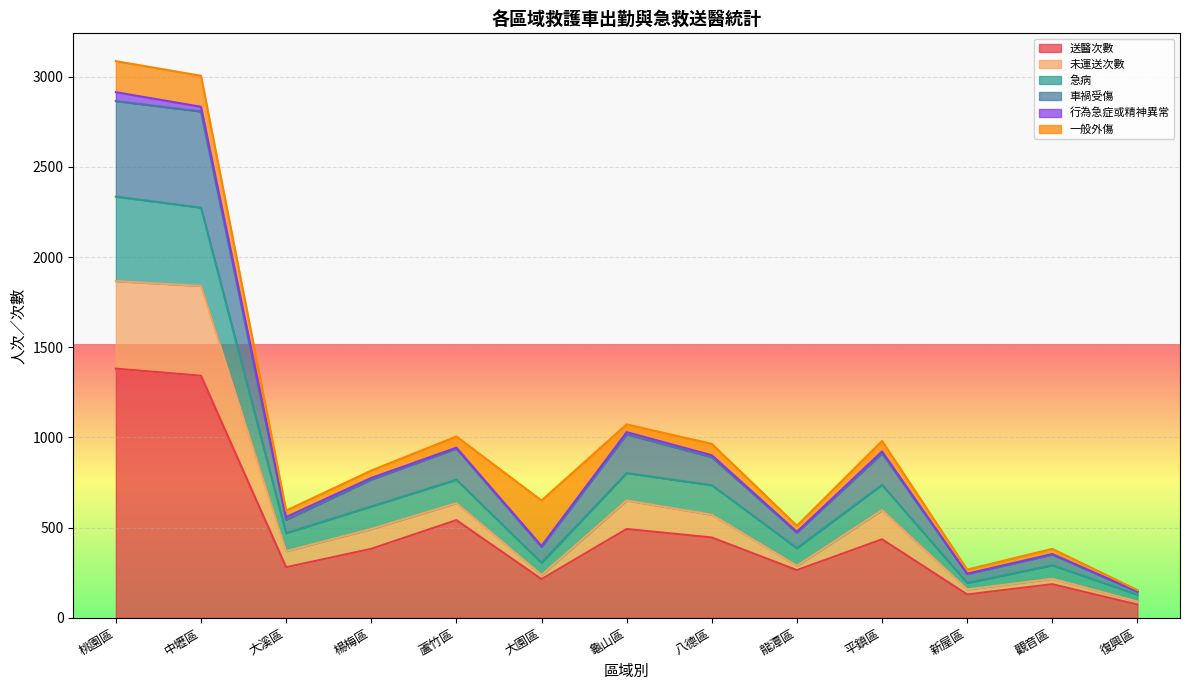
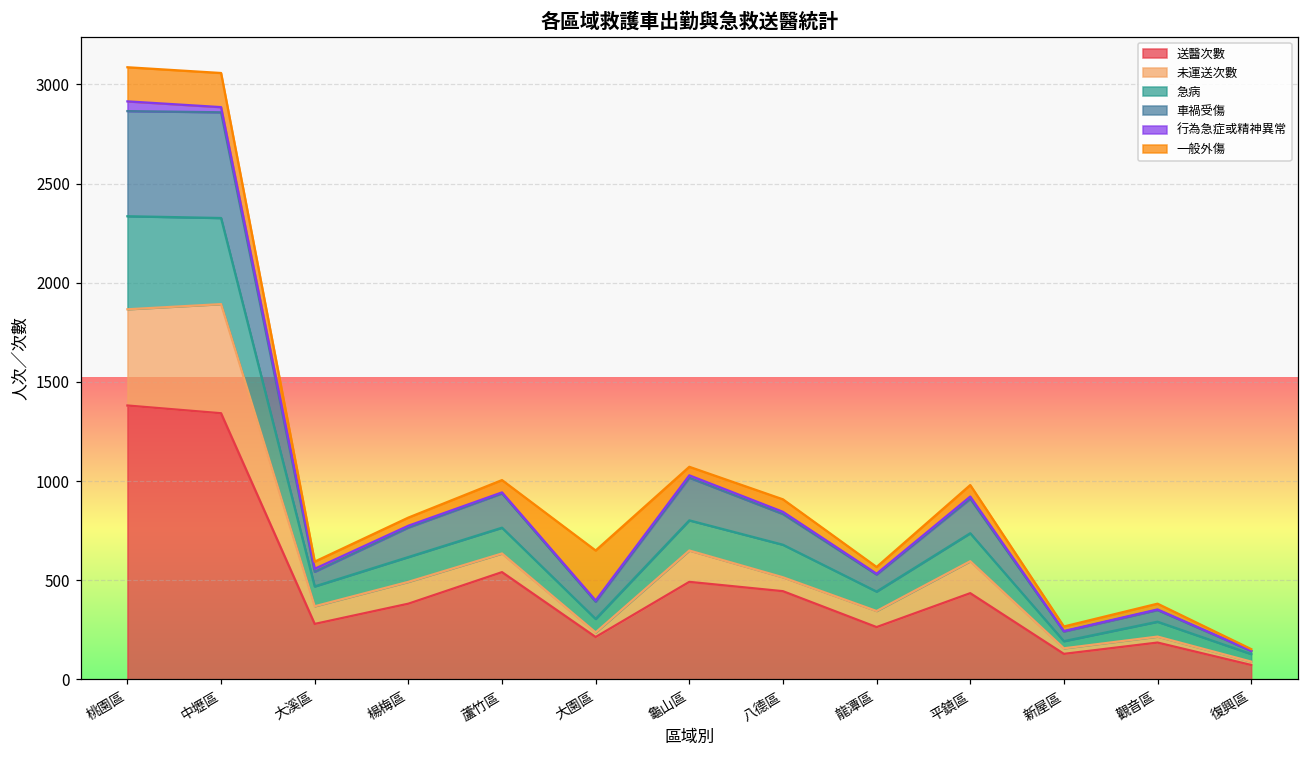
  {
    "送醫次數": {
      "桃園區": 1380,
      "中壢區": 1340,
      "大溪區": 280,
      "楊梅區": 380,
      "蘆竹區": 540,
      "大園區": 210,
      "龜山區": 490,
      "八德區": 450,
      "龍潭區": 260,
      "平鎮區": 440,
      "新屋區": 130,
      "觀音區": 190,
      "復興區": 70
    },
    "未運送次數": {
      "桃園區": 490,
-     "中壢區": 500,
+     "中壢區": 550,
      "大溪區": 90,
      "楊梅區": 110,
      "蘆竹區": 90,
      "大園區": 20,
      "龜山區": 160,
-     "八德區": 130,
-     "龍潭區": 20,
+     "八德區": 70,
+     "龍潭區": 80,
      "平鎮區": 160,
      "新屋區": 30,
      "觀音區": 30,
      "復興區": 20
    },
    "行為急症或精神異常": {
      "桃園區": 50,
      "中壢區": 30,
      "大溪區": 20
    },
    "一般外傷": {
      "桃園區": 170,
      "中壢區": 170,
      "大溪區": 40,
      "楊梅區": 40,
      "蘆竹區": 60,
      "大園區": 250,
      "龜山區": 40,
      "八德區": 60,
      "龍潭區": 30,
      "平鎮區": 60,
      "新屋區": 20,
      "觀音區": 30
    }
  }
